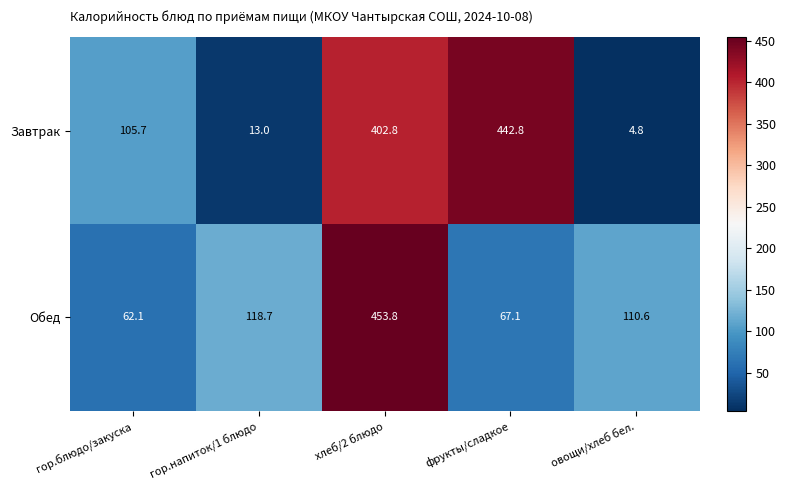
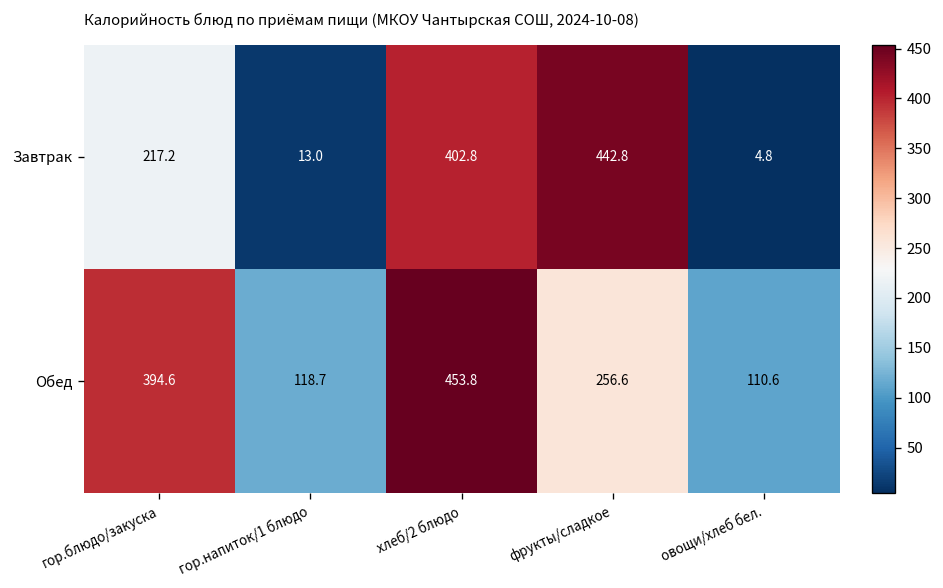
  {
    "Завтрак": {
-     "гор.блюдо/закуска": 105.7,
+     "гор.блюдо/закуска": 217.2,
      "гор.напиток/1 блюдо": 13.0,
      "хлеб/2 блюдо": 402.8,
      "фрукты/сладкое": 442.8,
      "овощи/хлеб бел.": 4.8
    },
    "Обед": {
-     "гор.блюдо/закуска": 62.1,
+     "гор.блюдо/закуска": 394.6,
      "гор.напиток/1 блюдо": 118.7,
      "хлеб/2 блюдо": 453.8,
-     "фрукты/сладкое": 67.1,
+     "фрукты/сладкое": 256.6,
      "овощи/хлеб бел.": 110.6
    }
  }
